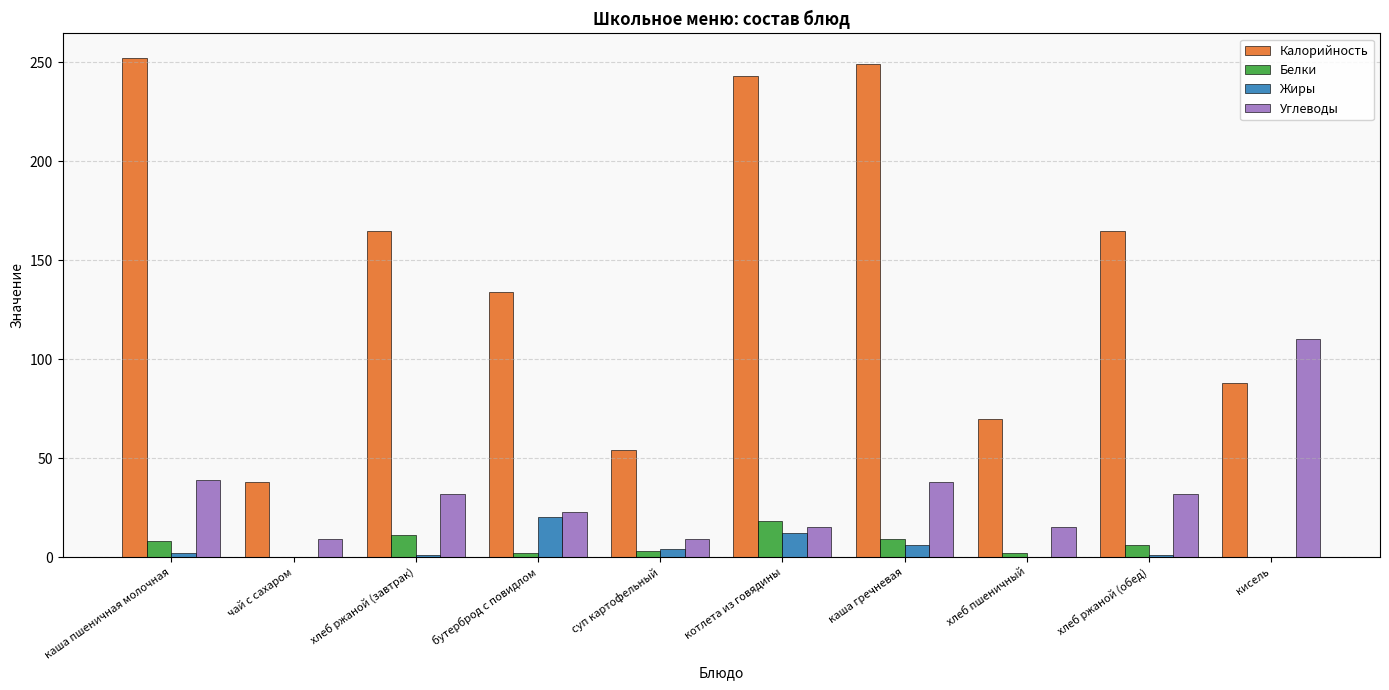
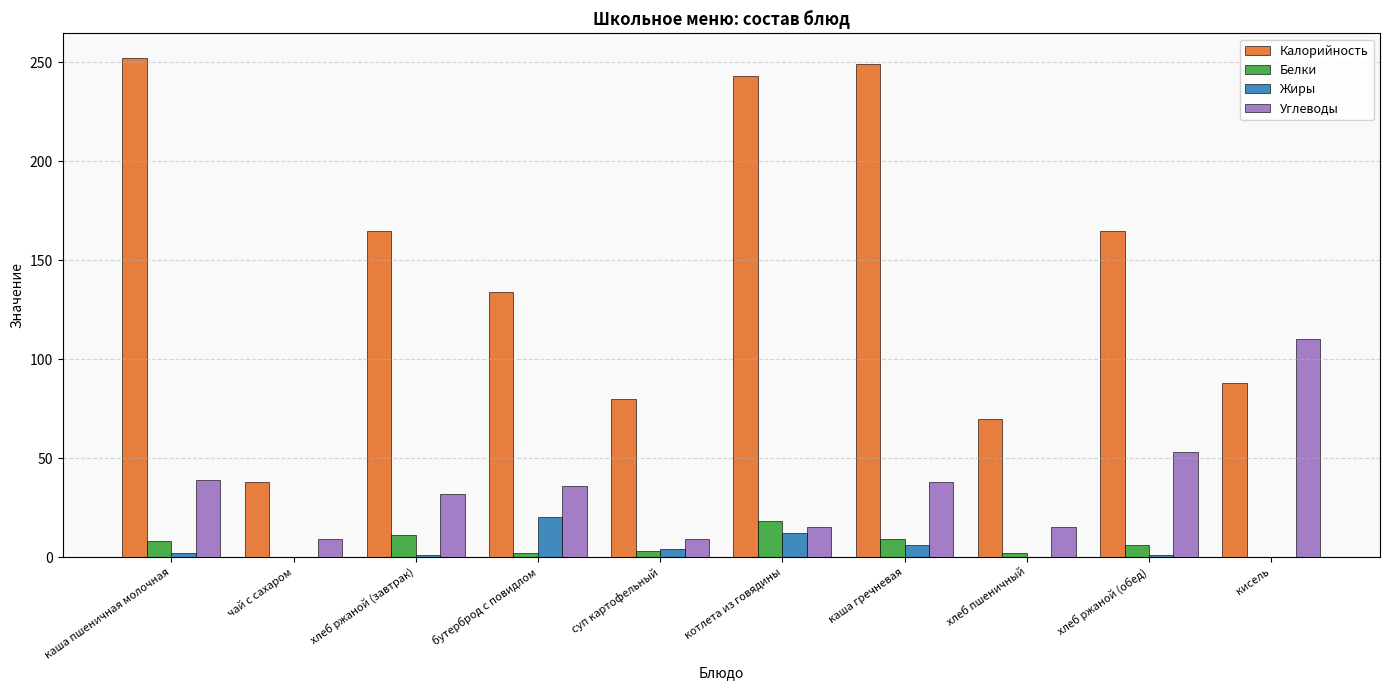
  {
    "Калорийность": {
      "каша пшеничная молочная": 252,
      "чай с сахаром": 38,
      "хлеб ржаной (завтрак)": 165,
      "бутерброд с повидлом": 134,
-     "суп картофельный": 54,
+     "суп картофельный": 80,
      "котлета из говядины": 243,
      "каша гречневая": 249,
      "хлеб пшеничный": 70,
      "хлеб ржаной (обед)": 165,
      "кисель": 88
    },
    "Белки": {
      "каша пшеничная молочная": 8,
      "чай с сахаром": 0,
      "хлеб ржаной (завтрак)": 11,
      "бутерброд с повидлом": 2,
      "суп картофельный": 3,
      "котлета из говядины": 18,
      "каша гречневая": 9,
      "хлеб пшеничный": 2,
      "хлеб ржаной (обед)": 6,
      "кисель": 0
    },
    "Жиры": {
      "каша пшеничная молочная": 2,
      "чай с сахаром": 0,
      "бутерброд с повидлом": 20,
      "суп картофельный": 4,
      "котлета из говядины": 12,
      "каша гречневая": 6,
      "хлеб пшеничный": 0,
      "кисель": 0
    },
    "Углеводы": {
      "каша пшеничная молочная": 39,
      "чай с сахаром": 9,
      "хлеб ржаной (завтрак)": 32,
-     "бутерброд с повидлом": 23,
+     "бутерброд с повидлом": 36,
      "суп картофельный": 9,
      "котлета из говядины": 15,
      "каша гречневая": 38,
      "хлеб пшеничный": 15,
-     "хлеб ржаной (обед)": 32,
+     "хлеб ржаной (обед)": 53,
      "кисель": 110
    }
  }
